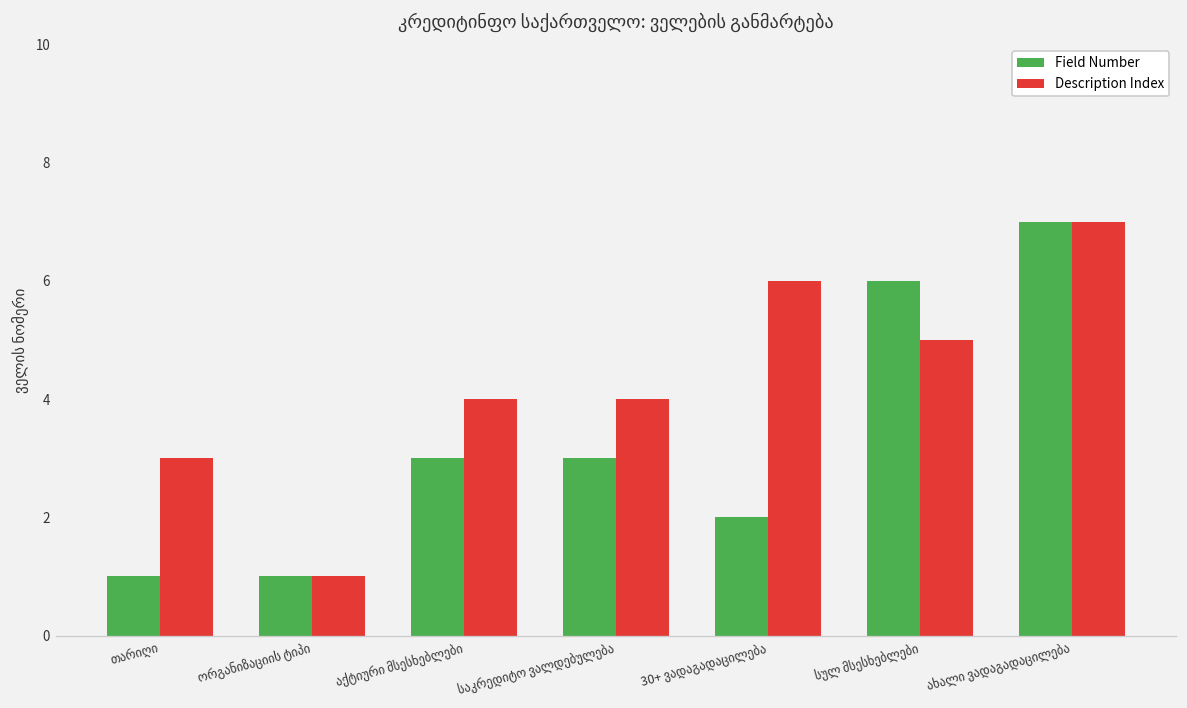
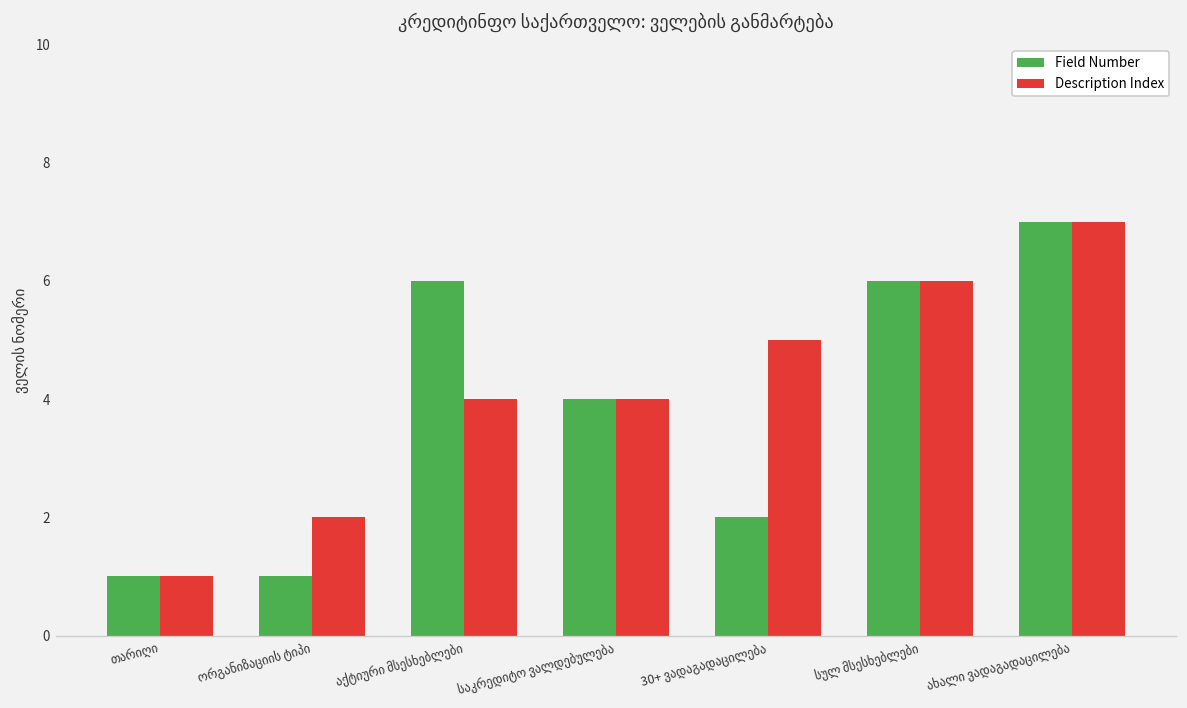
  {
    "Field Number": {
      "თარიღი": 1,
      "ორგანიზაციის ტიპი": 1,
-     "აქტიური მსესხებლები": 3,
-     "საკრედიტო ვალდებულება": 3,
+     "აქტიური მსესხებლები": 6,
+     "საკრედიტო ვალდებულება": 4,
      "30+ ვადაგადაცილება": 2,
      "სულ მსესხებლები": 6,
      "ახალი ვადაგადაცილება": 7
    },
    "Description Index": {
-     "თარიღი": 3,
-     "ორგანიზაციის ტიპი": 1,
+     "თარიღი": 1,
+     "ორგანიზაციის ტიპი": 2,
      "აქტიური მსესხებლები": 4,
      "საკრედიტო ვალდებულება": 4,
-     "30+ ვადაგადაცილება": 6,
-     "სულ მსესხებლები": 5,
+     "30+ ვადაგადაცილება": 5,
+     "სულ მსესხებლები": 6,
      "ახალი ვადაგადაცილება": 7
    }
  }
